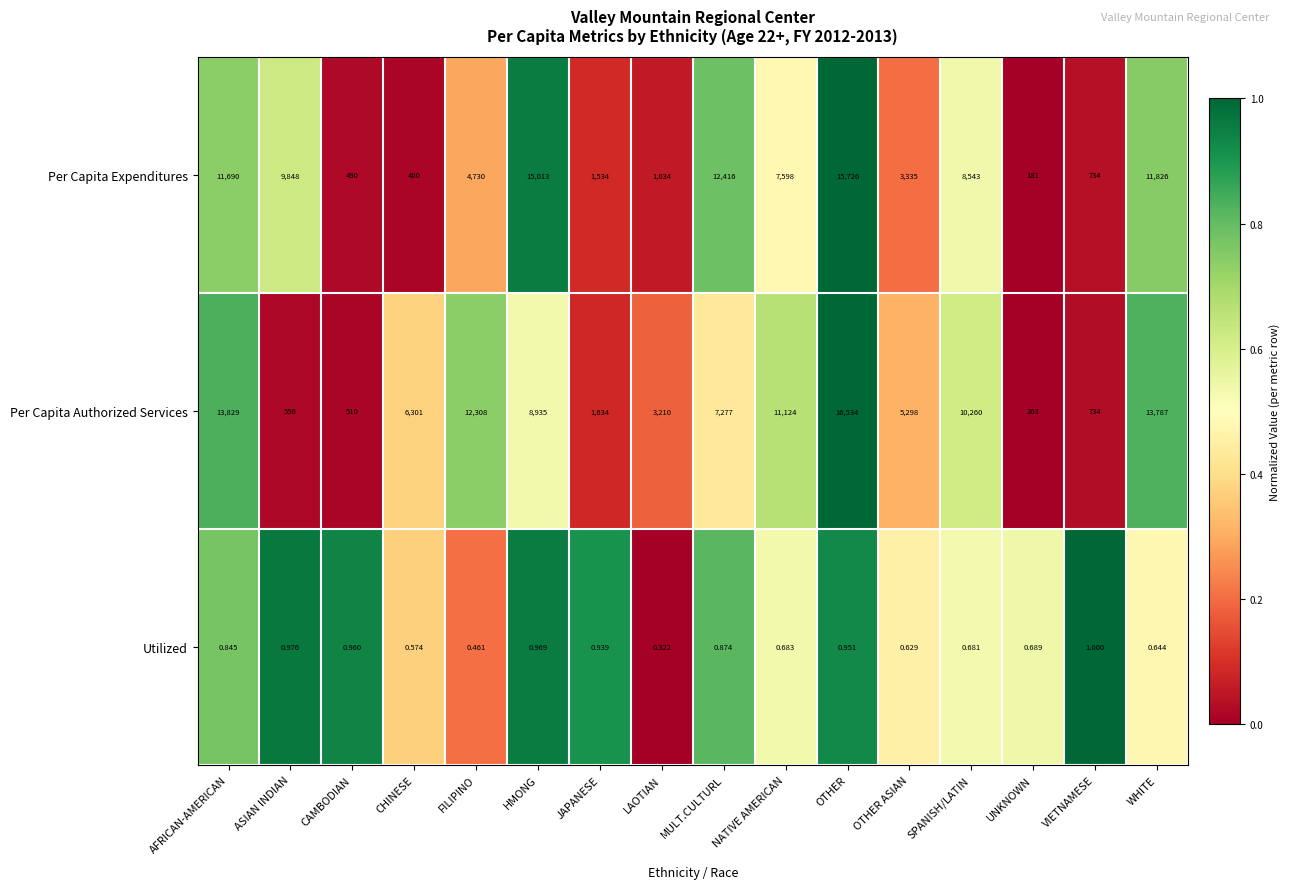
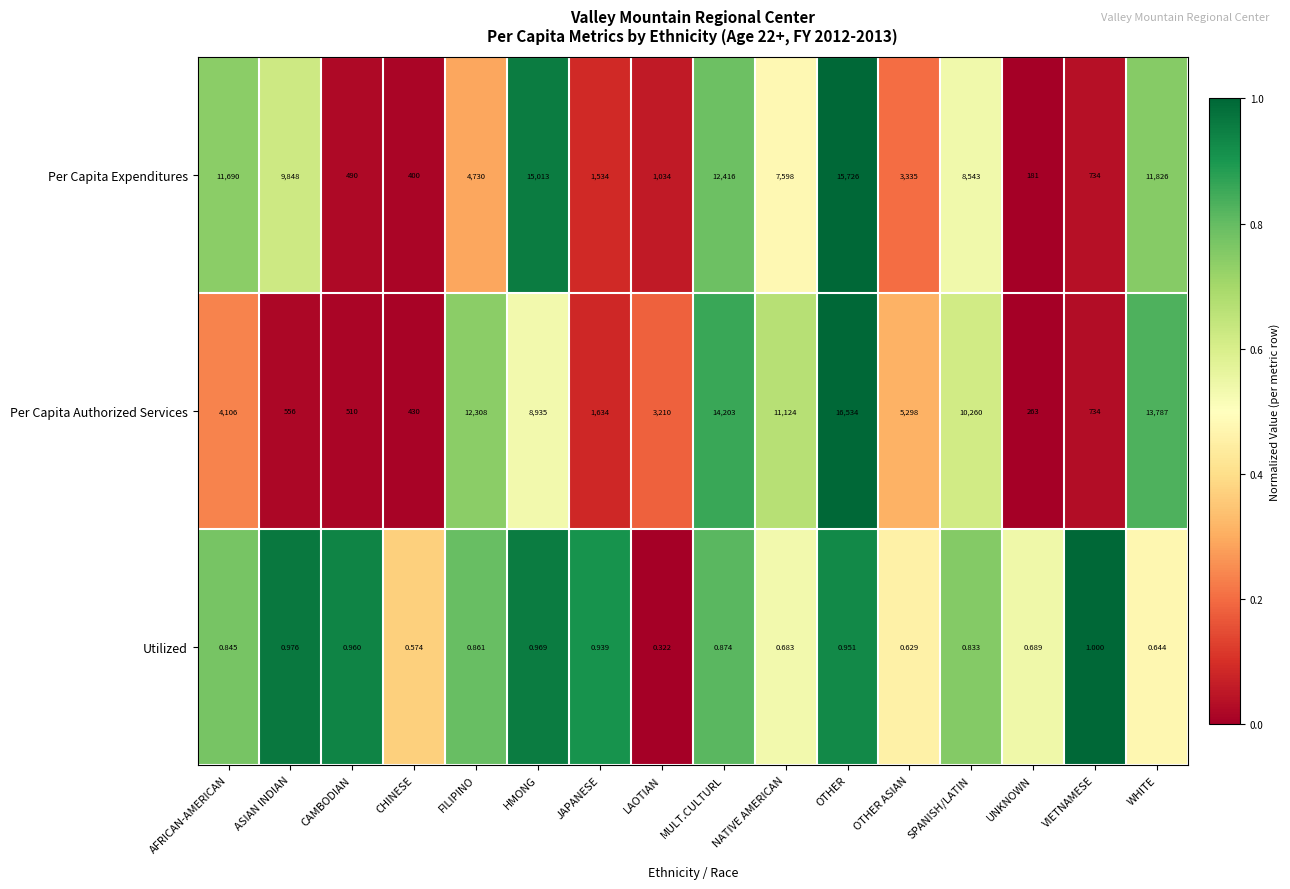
  {
    "Per Capita Expenditures": {
      "AFRICAN-AMERICAN": "11,690",
      "ASIAN INDIAN": "9,848",
      "CAMBODIAN": "490",
      "CHINESE": "400",
      "FILIPINO": "4,730",
      "HMONG": "15,013",
      "JAPANESE": "1,534",
      "LAOTIAN": "1,034",
      "MULT.CULTURL": "12,416",
      "NATIVE AMERICAN": "7,598",
      "OTHER": "15,726",
      "OTHER ASIAN": "3,335",
      "SPANISH/LATIN": "8,543",
      "UNKNOWN": "181",
      "VIETNAMESE": "734",
      "WHITE": "11,826"
    },
    "Per Capita Authorized Services": {
-     "AFRICAN-AMERICAN": "13,829",
+     "AFRICAN-AMERICAN": "4,106",
      "ASIAN INDIAN": "556",
      "CAMBODIAN": "510",
-     "CHINESE": "6,301",
+     "CHINESE": "430",
      "FILIPINO": "12,308",
      "HMONG": "8,935",
      "JAPANESE": "1,634",
      "LAOTIAN": "3,210",
-     "MULT.CULTURL": "7,277",
+     "MULT.CULTURL": "14,203",
      "NATIVE AMERICAN": "11,124",
      "OTHER": "16,534",
      "OTHER ASIAN": "5,298",
      "SPANISH/LATIN": "10,260",
      "UNKNOWN": "263",
      "VIETNAMESE": "734",
      "WHITE": "13,787"
    },
    "Utilized": {
      "AFRICAN-AMERICAN": "0.845",
      "ASIAN INDIAN": "0.976",
      "CAMBODIAN": "0.960",
      "CHINESE": "0.574",
-     "FILIPINO": "0.461",
+     "FILIPINO": "0.861",
      "HMONG": "0.969",
      "JAPANESE": "0.939",
      "LAOTIAN": "0.322",
      "MULT.CULTURL": "0.874",
      "NATIVE AMERICAN": "0.683",
      "OTHER": "0.951",
      "OTHER ASIAN": "0.629",
-     "SPANISH/LATIN": "0.681",
+     "SPANISH/LATIN": "0.833",
      "UNKNOWN": "0.689",
      "VIETNAMESE": "1.000",
      "WHITE": "0.644"
    }
  }
